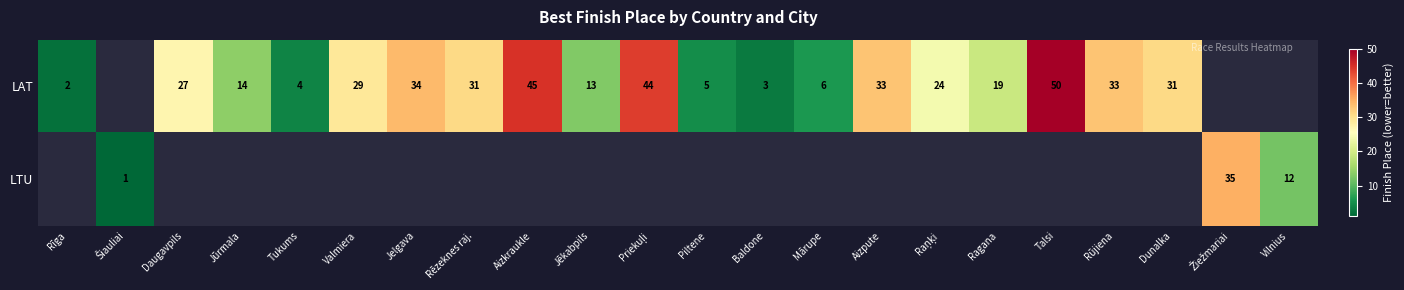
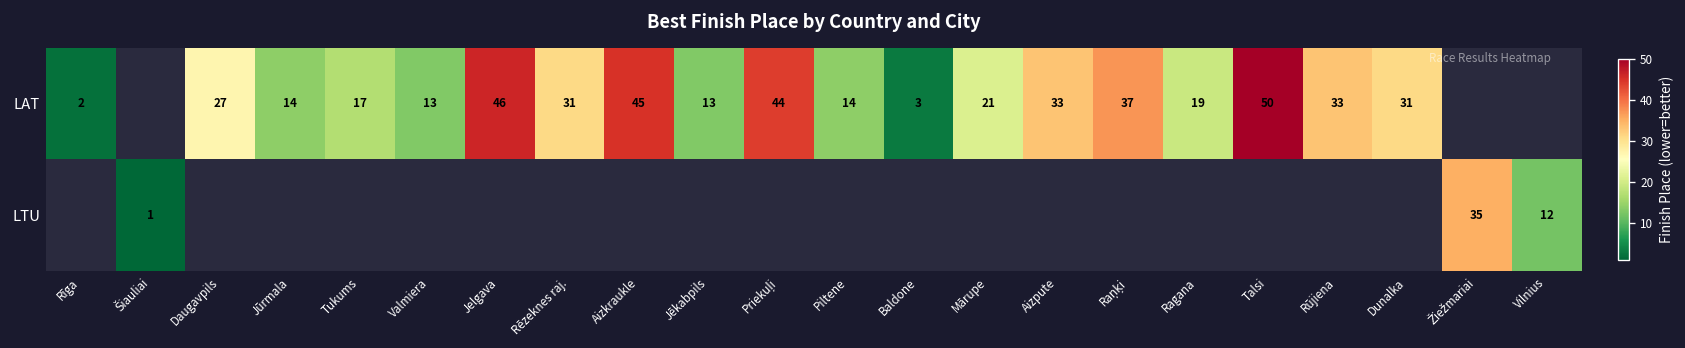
  {
    "LAT": {
      "Rīga": 2,
      "Daugavpils": 27,
      "Jūrmala": 14,
-     "Tukums": 4,
-     "Valmiera": 29,
-     "Jelgava": 34,
+     "Tukums": 17,
+     "Valmiera": 13,
+     "Jelgava": 46,
      "Rēzeknes raj.": 31,
      "Aizkraukle": 45,
      "Jēkabpils": 13,
      "Priekuļi": 44,
-     "Piltene": 5,
+     "Piltene": 14,
      "Baldone": 3,
-     "Mārupe": 6,
+     "Mārupe": 21,
      "Aizpute": 33,
-     "Raņķi": 24,
+     "Raņķi": 37,
      "Ragana": 19,
      "Talsi": 50,
      "Rūjiena": 33,
      "Dunalka": 31
    },
    "LTU": {
      "Šiauliai": 1,
      "Žiežmariai": 35,
      "Vilnius": 12
    }
  }
